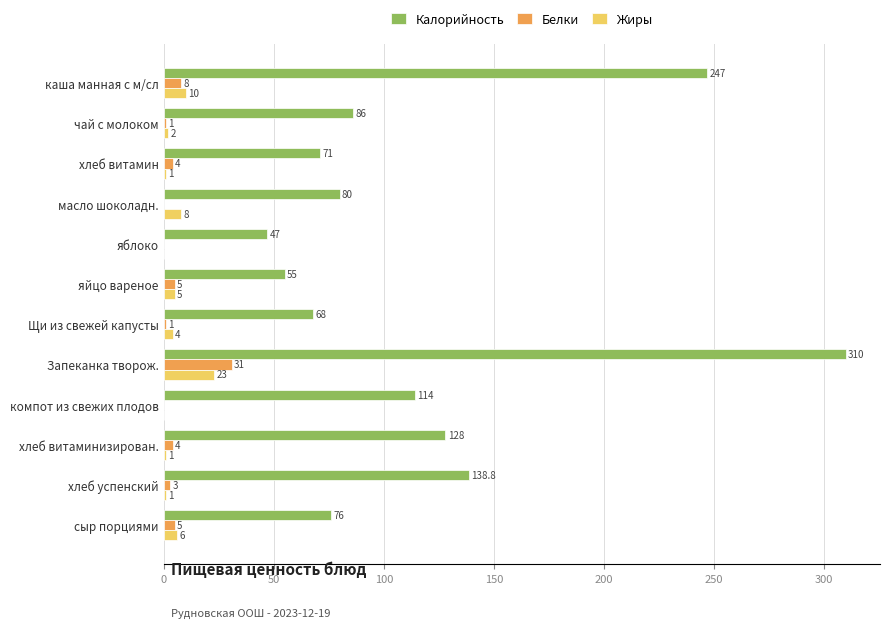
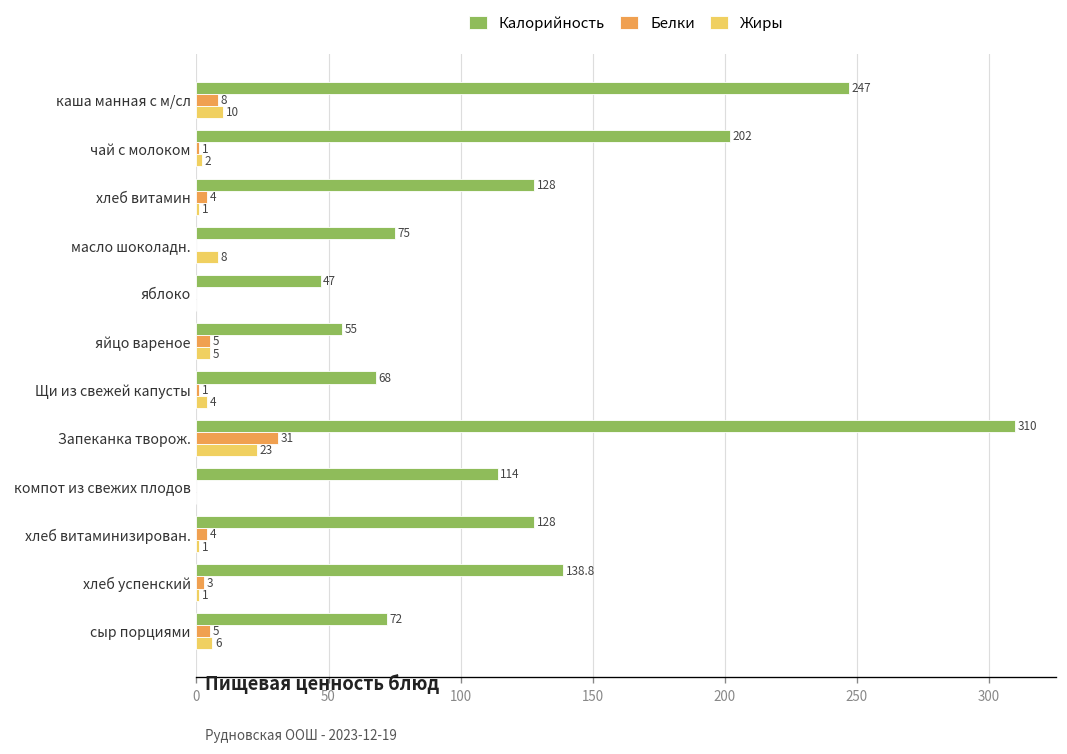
  {
    "Калорийность": {
      "каша манная с м/сл": 247,
-     "чай с молоком": 86,
-     "хлеб витамин": 71,
-     "масло шоколадн.": 80,
+     "чай с молоком": 202,
+     "хлеб витамин": 128,
+     "масло шоколадн.": 75,
      "яблоко": 47,
      "яйцо вареное": 55,
      "Щи из свежей капусты": 68,
      "Запеканка творож.": 310,
      "компот из свежих плодов": 114,
      "хлеб витаминизирован.": 128,
      "хлеб успенский": 138.8,
-     "сыр порциями": 76
+     "сыр порциями": 72
    }
  }
